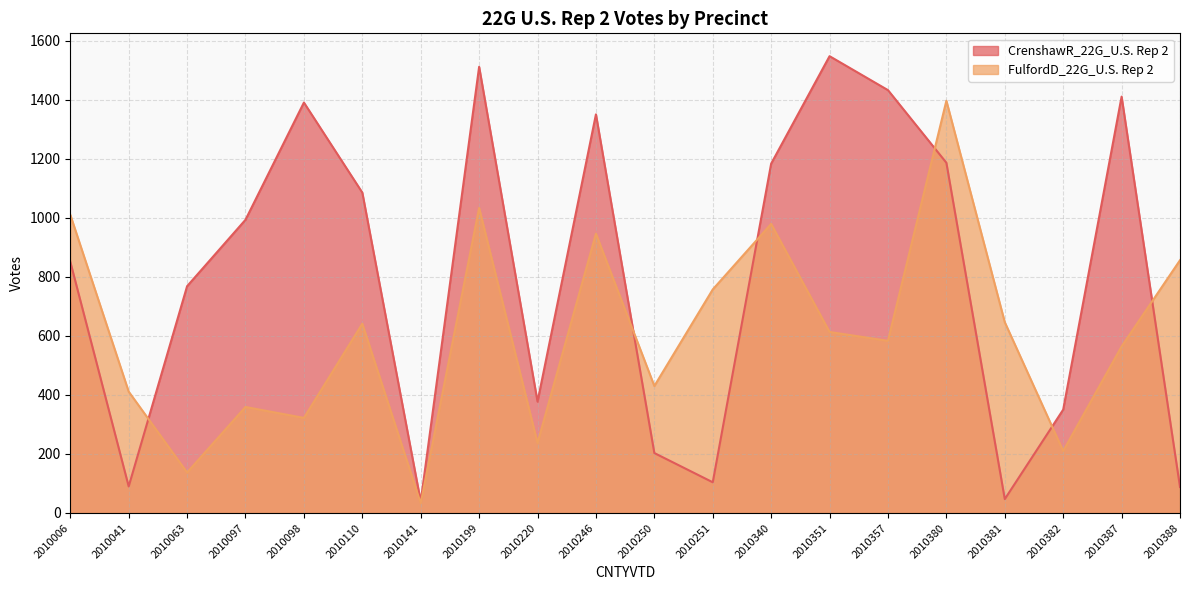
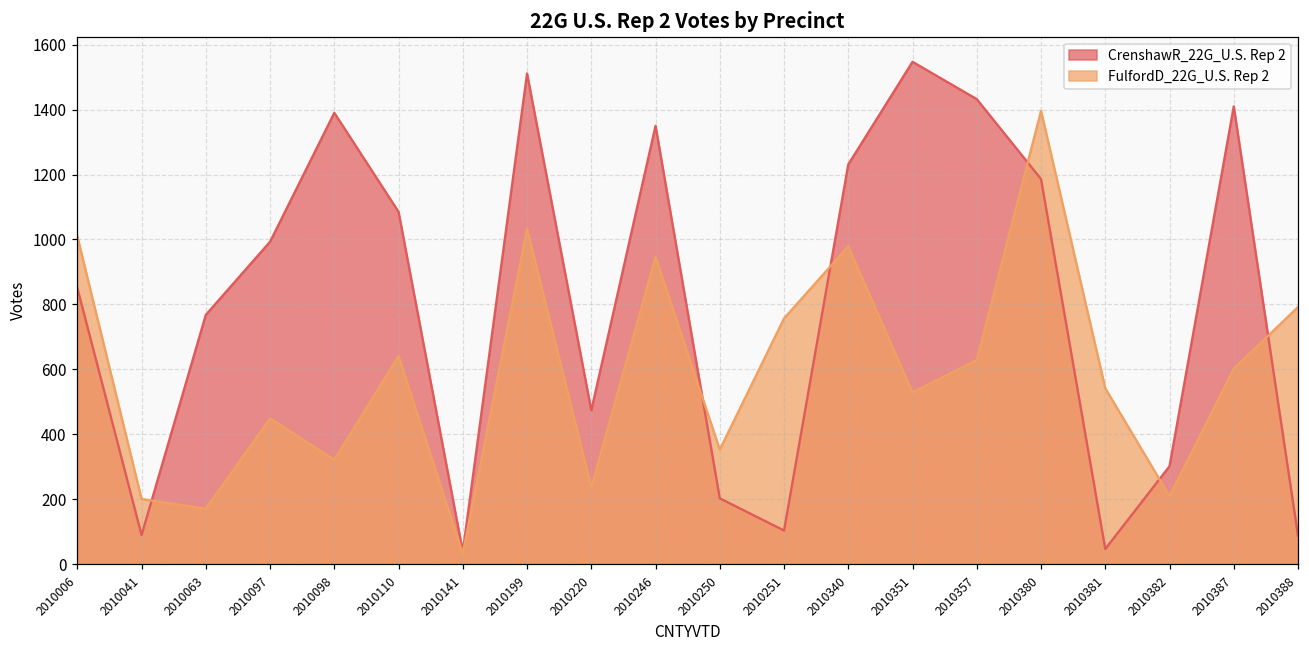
  {
    "CrenshawR_22G_U.S. Rep 2": {
      "2010006": 850,
      "2010041": 90,
      "2010063": 770,
      "2010097": 990,
      "2010098": 1390,
      "2010110": 1090,
      "2010199": 1510,
-     "2010220": 380,
+     "2010220": 470,
      "2010246": 1350,
      "2010250": 200,
      "2010251": 100,
-     "2010340": 1180,
+     "2010340": 1230,
      "2010351": 1550,
      "2010357": 1430,
      "2010380": 1190,
      "2010381": 50,
-     "2010382": 350,
+     "2010382": 300,
      "2010387": 1410,
      "2010388": 90
    },
    "FulfordD_22G_U.S. Rep 2": {
      "2010006": 1010,
-     "2010041": 410,
-     "2010063": 140,
-     "2010097": 360,
+     "2010041": 200,
+     "2010063": 170,
+     "2010097": 450,
      "2010098": 320,
      "2010110": 640,
      "2010199": 1030,
      "2010220": 240,
      "2010246": 950,
-     "2010250": 430,
+     "2010250": 350,
      "2010251": 760,
      "2010340": 980,
-     "2010351": 610,
-     "2010357": 580,
+     "2010351": 530,
+     "2010357": 630,
      "2010380": 1400,
-     "2010381": 650,
+     "2010381": 540,
      "2010382": 210,
-     "2010387": 560,
-     "2010388": 860
+     "2010387": 600,
+     "2010388": 790
    }
  }
